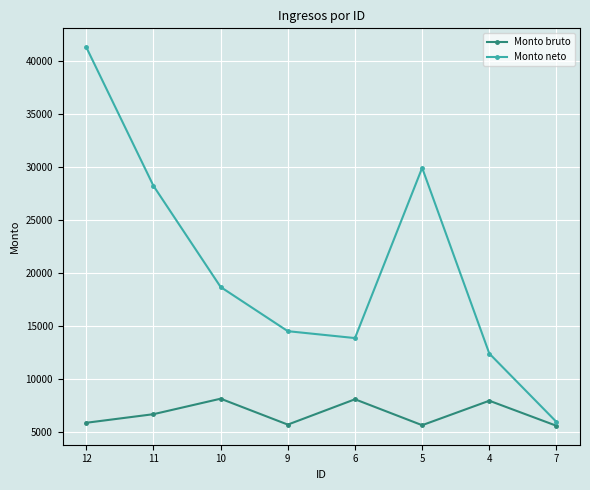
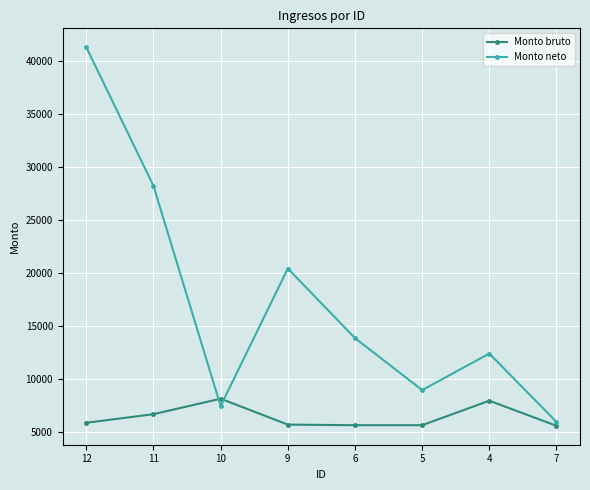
  {
    "Monto bruto": {
      "12": 5900,
      "11": 6700,
      "10": 8100,
      "9": 5700,
-     "6": 8100,
+     "6": 5600,
      "5": 5600,
      "4": 8000,
      "7": 5600
    },
    "Monto neto": {
      "12": 41300,
      "11": 28200,
-     "10": 18700,
-     "9": 14500,
+     "10": 7500,
+     "9": 20400,
      "6": 13900,
-     "5": 29900,
+     "5": 9000,
      "4": 12400,
      "7": 5900
    }
  }
